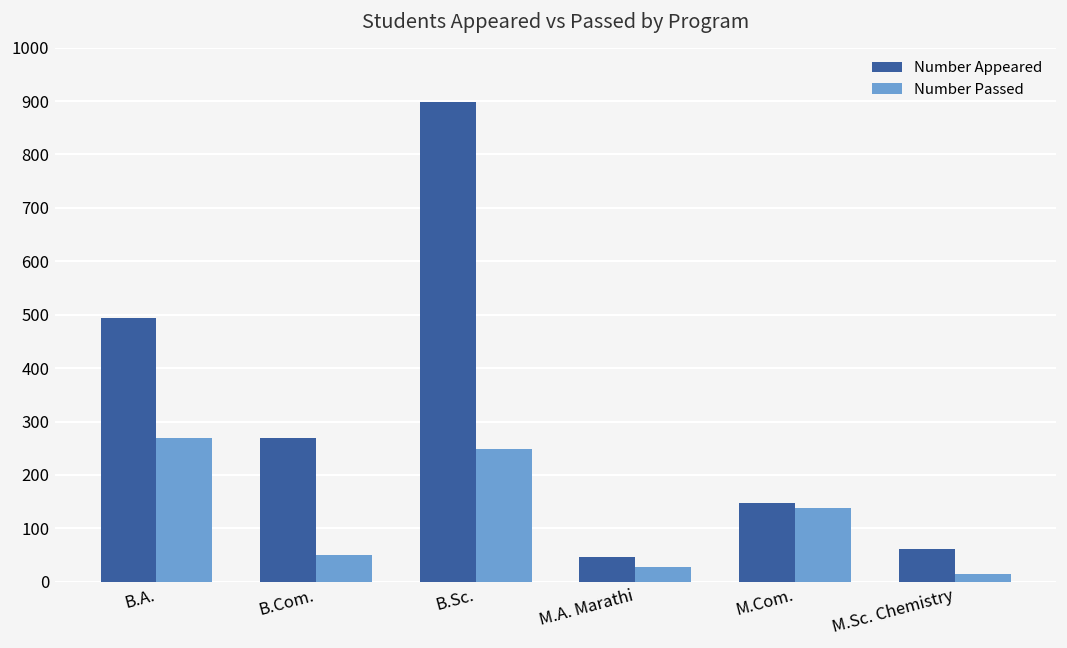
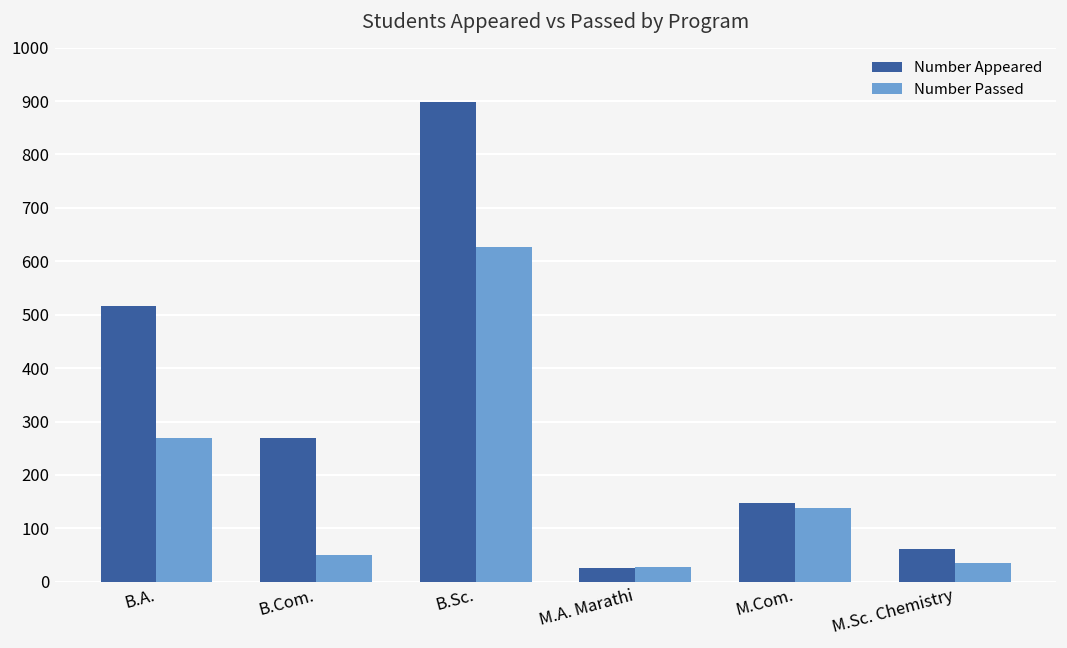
  {
    "Number Appeared": {
-     "B.A.": 490,
+     "B.A.": 520,
      "B.Com.": 270,
      "B.Sc.": 900,
-     "M.A. Marathi": 50,
+     "M.A. Marathi": 30,
      "M.Com.": 150,
      "M.Sc. Chemistry": 60
    },
    "Number Passed": {
      "B.A.": 270,
      "B.Com.": 50,
-     "B.Sc.": 250,
+     "B.Sc.": 630,
      "M.A. Marathi": 30,
      "M.Com.": 140,
-     "M.Sc. Chemistry": 20
+     "M.Sc. Chemistry": 40
    }
  }
